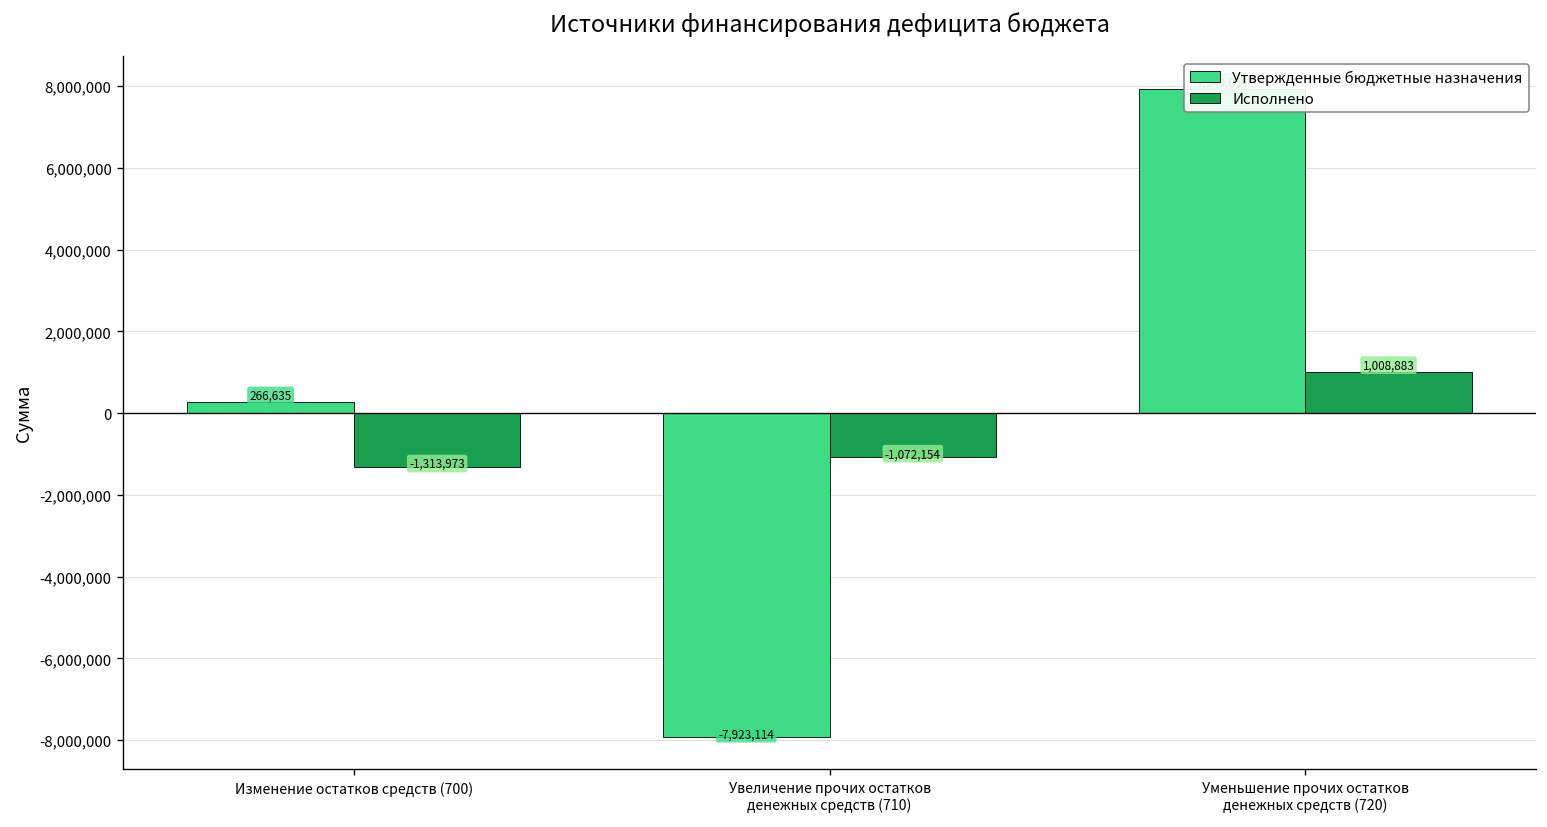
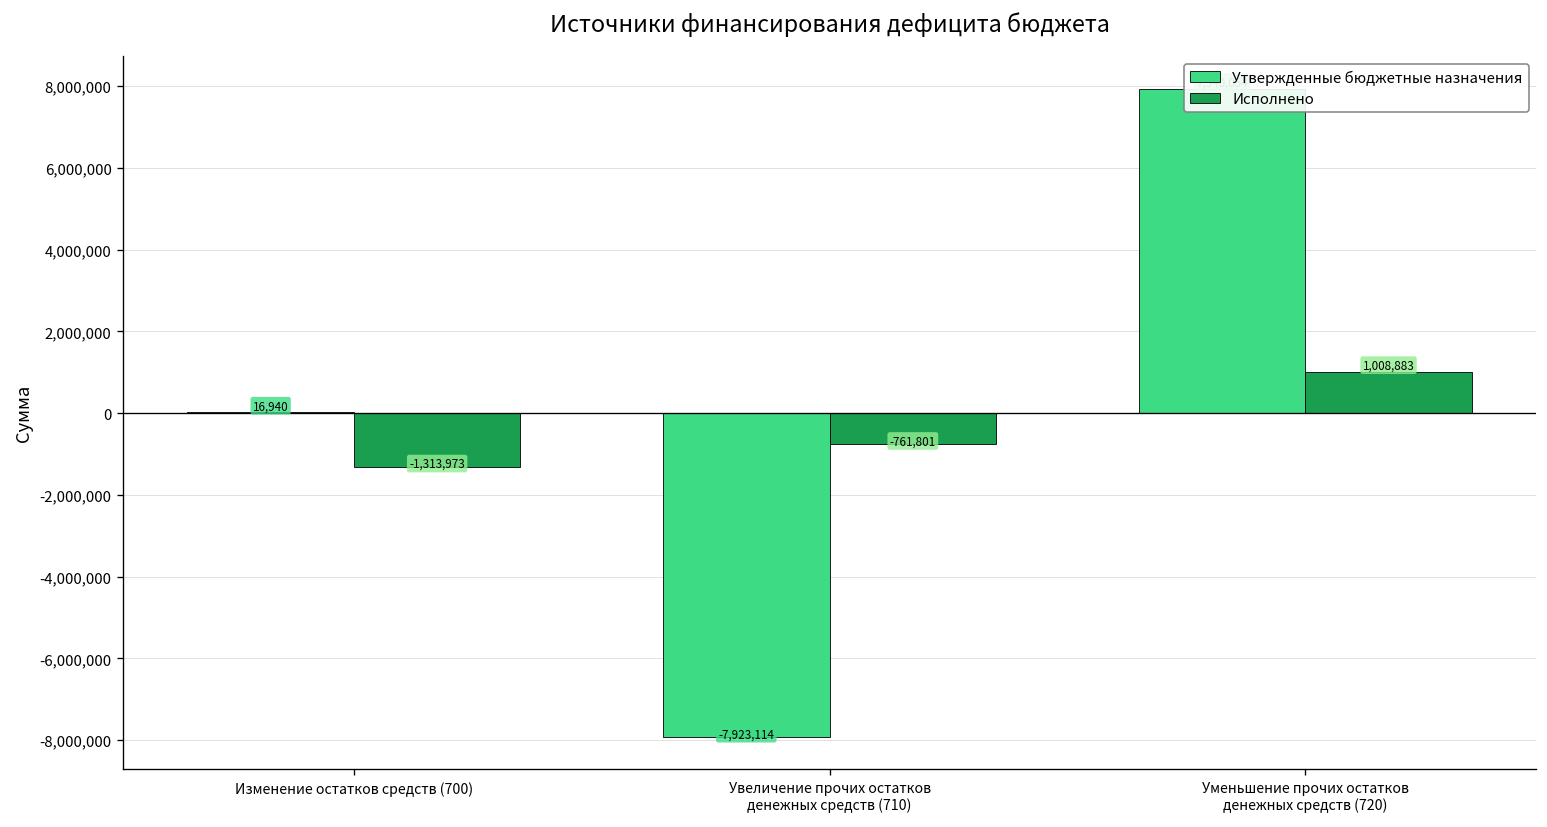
  {
    "Утвержденные бюджетные назначения": {
-     "Изменение остатков средств (700)": "266,635"
+     "Изменение остатков средств (700)": "16,940"
    },
    "Исполнено": {
-     "Увеличение прочих остатков денежных средств (710)": "-1,072,154"
+     "Увеличение прочих остатков денежных средств (710)": "-761,801"
    }
  }
